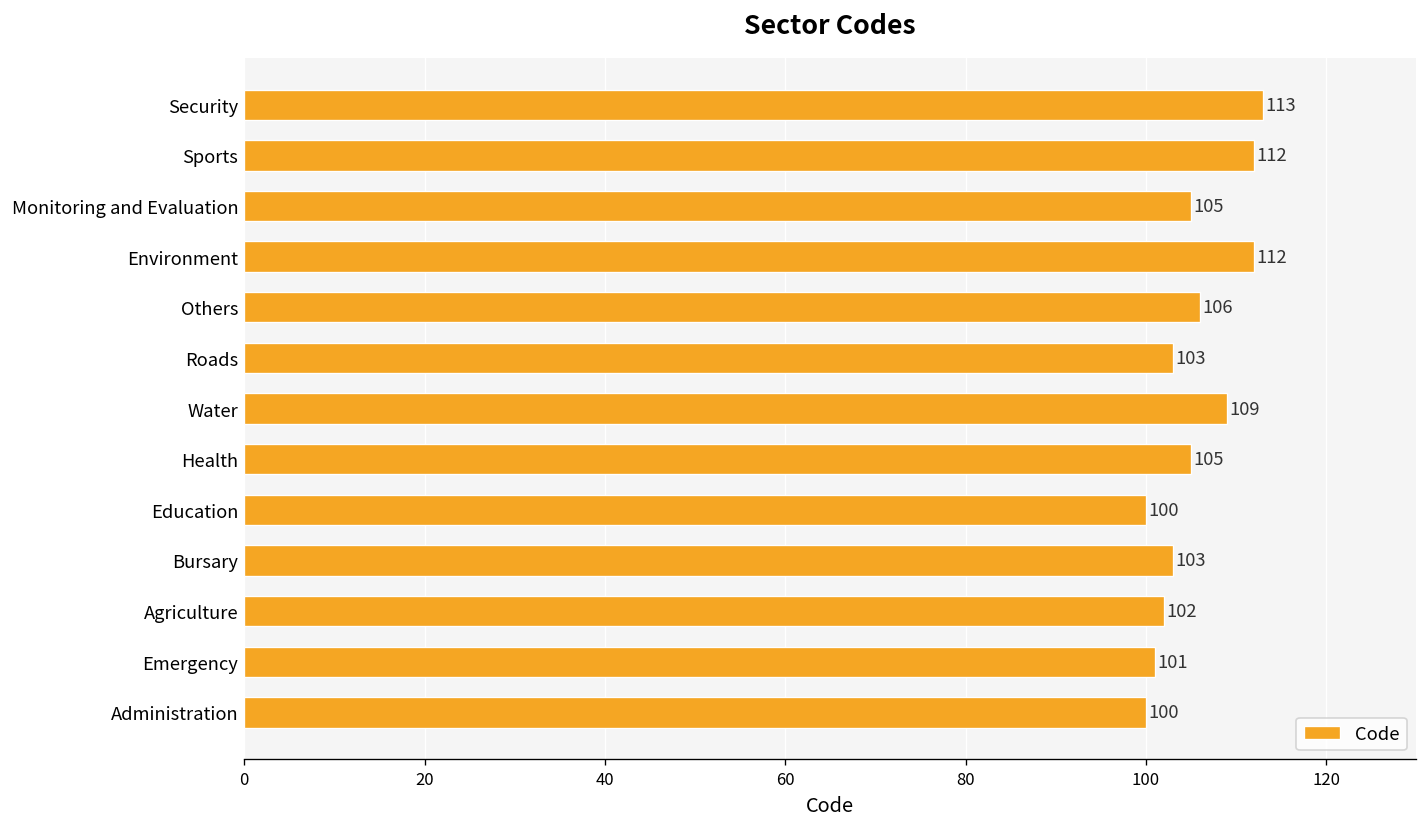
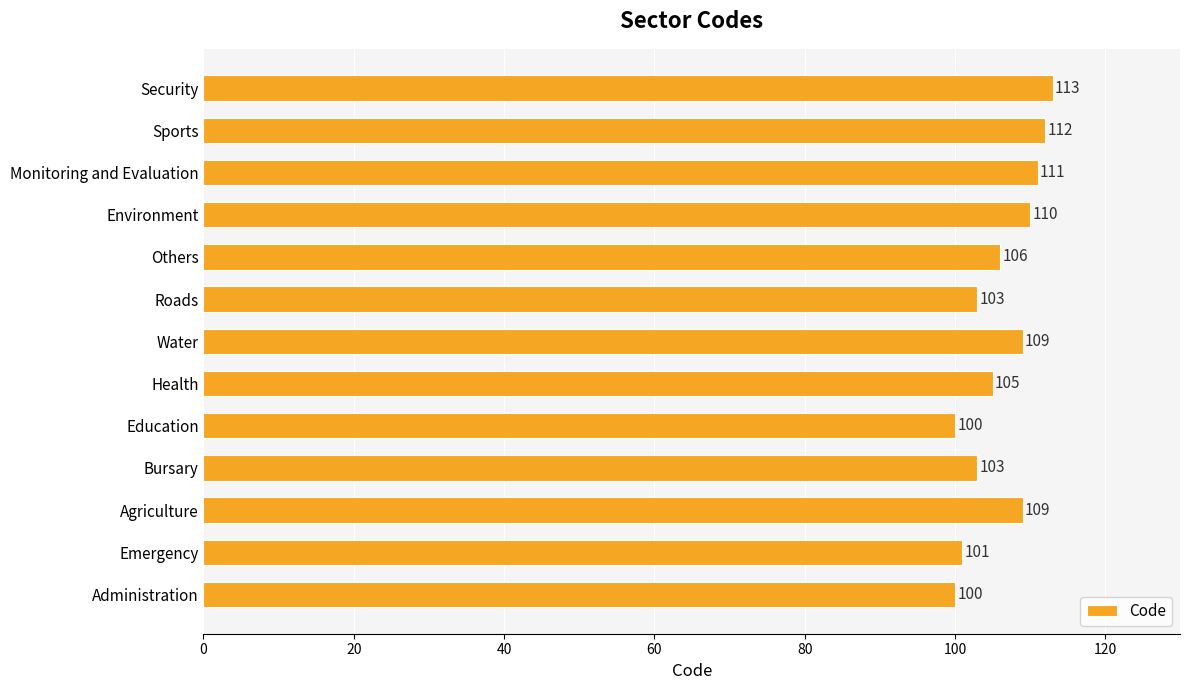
  {
    "Security": 113,
    "Sports": 112,
-   "Monitoring and Evaluation": 105,
-   "Environment": 112,
+   "Monitoring and Evaluation": 111,
+   "Environment": 110,
    "Others": 106,
    "Roads": 103,
    "Water": 109,
    "Health": 105,
    "Education": 100,
    "Bursary": 103,
-   "Agriculture": 102,
+   "Agriculture": 109,
    "Emergency": 101,
    "Administration": 100
  }
